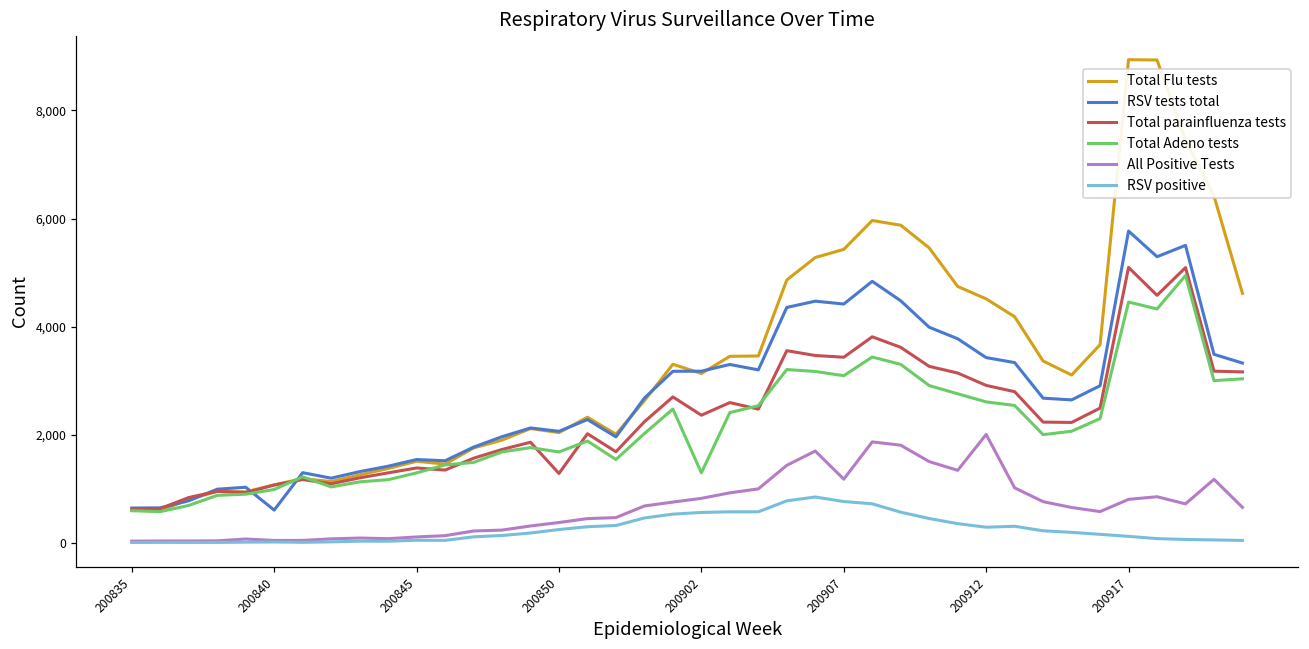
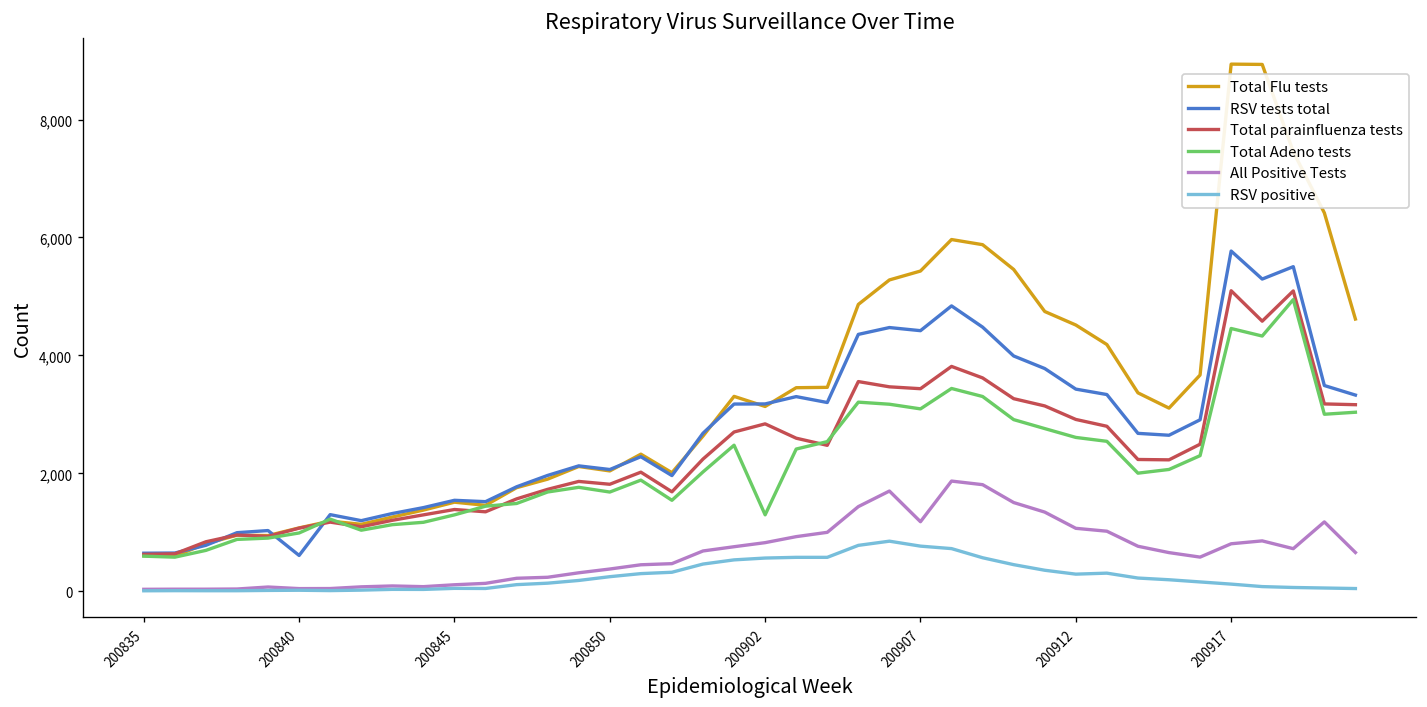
  {
    "Total Flu tests": {
      "200907": "5,400",
      "200912": "4,500",
      "200917": "8,900"
    },
    "RSV tests total": {
      "200840": "600",
      "200907": "4,400",
      "200912": "3,400",
      "200917": "5,800"
    },
    "Total parainfluenza tests": {
      "200845": "1,400",
-     "200850": "1,300",
-     "200902": "2,400",
+     "200850": "1,800",
+     "200902": "2,800",
      "200907": "3,400",
      "200912": "2,900",
      "200917": "5,100"
    },
    "Total Adeno tests": {
      "200840": "1,000",
      "200845": "1,300",
      "200850": "1,700",
      "200902": "1,300",
      "200907": "3,100",
      "200912": "2,600",
      "200917": "4,500"
    },
    "All Positive Tests": {
      "200845": "100",
      "200850": "400",
      "200902": "800",
      "200907": "1,200",
-     "200912": "2,000",
+     "200912": "1,100",
      "200917": "800"
    },
    "RSV positive": {
      "200845": "100",
      "200850": "200",
      "200902": "600",
      "200907": "800",
      "200912": "300",
      "200917": "100"
    }
  }
